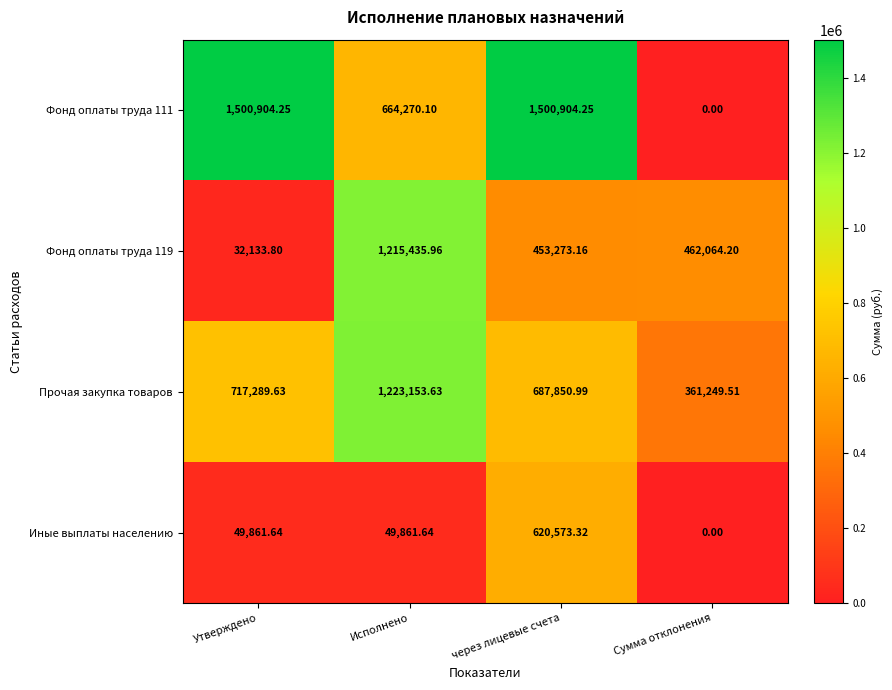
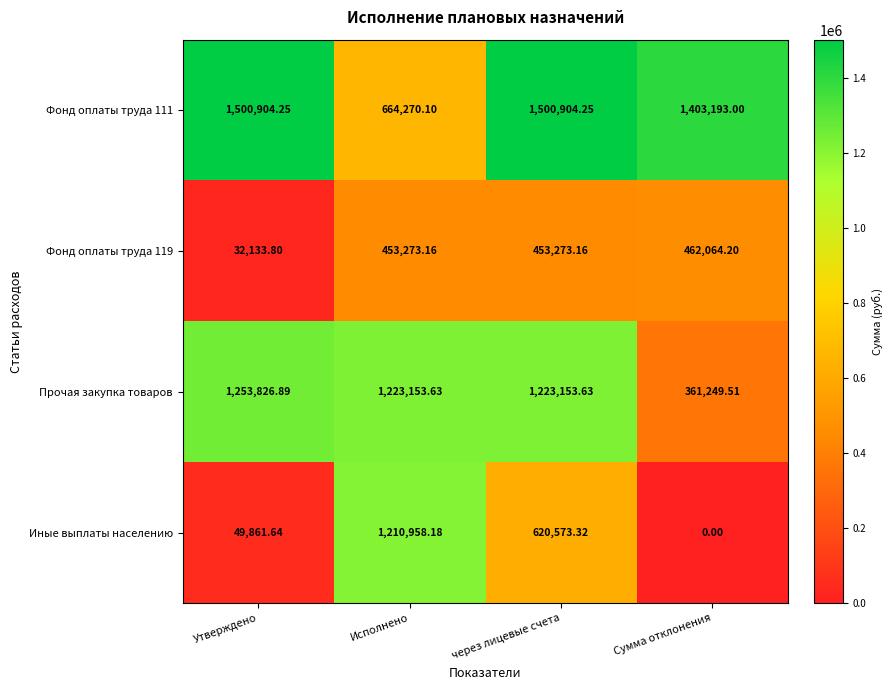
  {
    "Фонд оплаты труда 111": {
      "Утверждено": "1,500,904.25",
      "Исполнено": "664,270.10",
      "через лицевые счета": "1,500,904.25",
-     "Сумма отклонения": "0.00"
+     "Сумма отклонения": "1,403,193.00"
    },
    "Фонд оплаты труда 119": {
      "Утверждено": "32,133.80",
-     "Исполнено": "1,215,435.96",
+     "Исполнено": "453,273.16",
      "через лицевые счета": "453,273.16",
      "Сумма отклонения": "462,064.20"
    },
    "Прочая закупка товаров": {
-     "Утверждено": "717,289.63",
+     "Утверждено": "1,253,826.89",
      "Исполнено": "1,223,153.63",
-     "через лицевые счета": "687,850.99",
+     "через лицевые счета": "1,223,153.63",
      "Сумма отклонения": "361,249.51"
    },
    "Иные выплаты населению": {
      "Утверждено": "49,861.64",
-     "Исполнено": "49,861.64",
+     "Исполнено": "1,210,958.18",
      "через лицевые счета": "620,573.32",
      "Сумма отклонения": "0.00"
    }
  }
